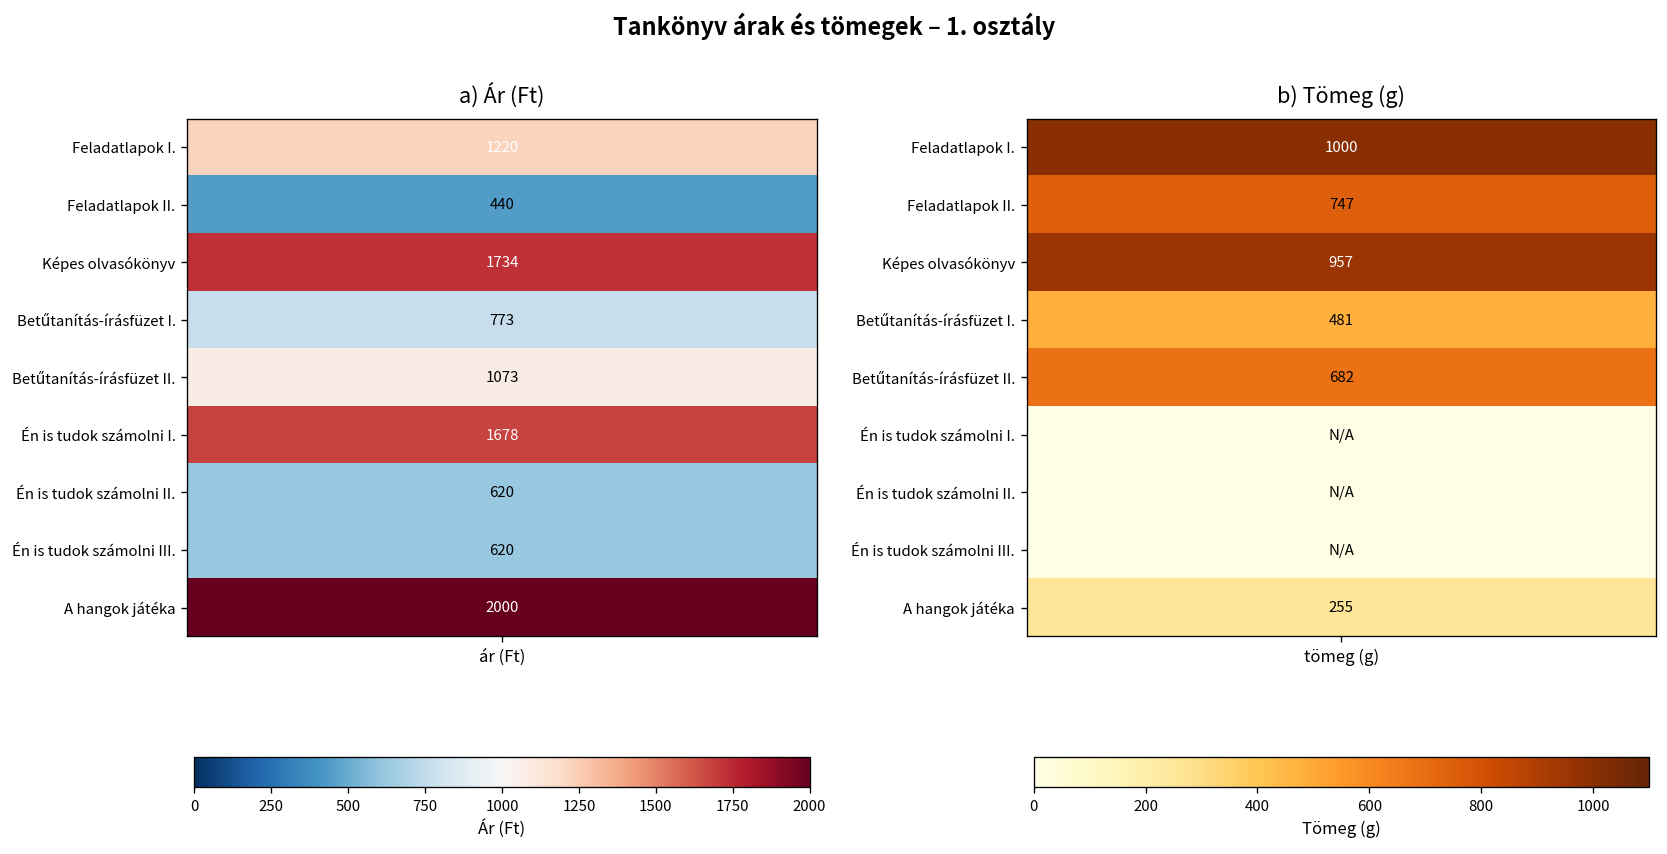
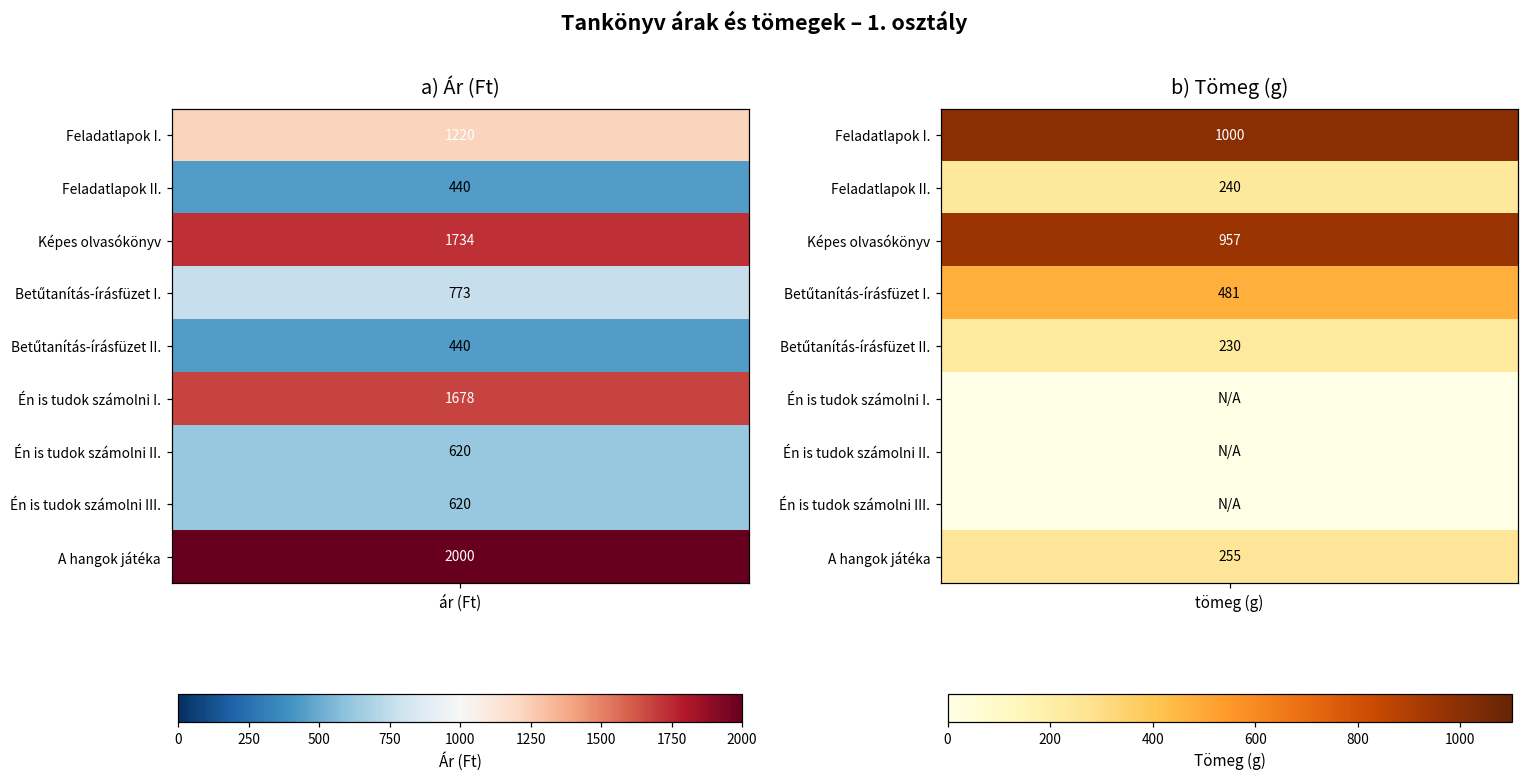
  {
    "a) Ár (Ft)": {
      "Feladatlapok I.": {
        "ár (Ft)": 1220
      },
      "Feladatlapok II.": {
        "ár (Ft)": 440
      },
      "Képes olvasókönyv": {
        "ár (Ft)": 1734
      },
      "Betűtanítás-írásfüzet I.": {
        "ár (Ft)": 773
      },
      "Betűtanítás-írásfüzet II.": {
-       "ár (Ft)": 1073
+       "ár (Ft)": 440
      },
      "Én is tudok számolni I.": {
        "ár (Ft)": 1678
      },
      "Én is tudok számolni II.": {
        "ár (Ft)": 620
      },
      "Én is tudok számolni III.": {
        "ár (Ft)": 620
      },
      "A hangok játéka": {
        "ár (Ft)": 2000
      }
    },
    "b) Tömeg (g)": {
      "Feladatlapok I.": {
        "tömeg (g)": 1000
      },
      "Feladatlapok II.": {
-       "tömeg (g)": 747
+       "tömeg (g)": 240
      },
      "Képes olvasókönyv": {
        "tömeg (g)": 957
      },
      "Betűtanítás-írásfüzet I.": {
        "tömeg (g)": 481
      },
      "Betűtanítás-írásfüzet II.": {
-       "tömeg (g)": 682
+       "tömeg (g)": 230
      },
      "A hangok játéka": {
        "tömeg (g)": 255
      }
    }
  }
